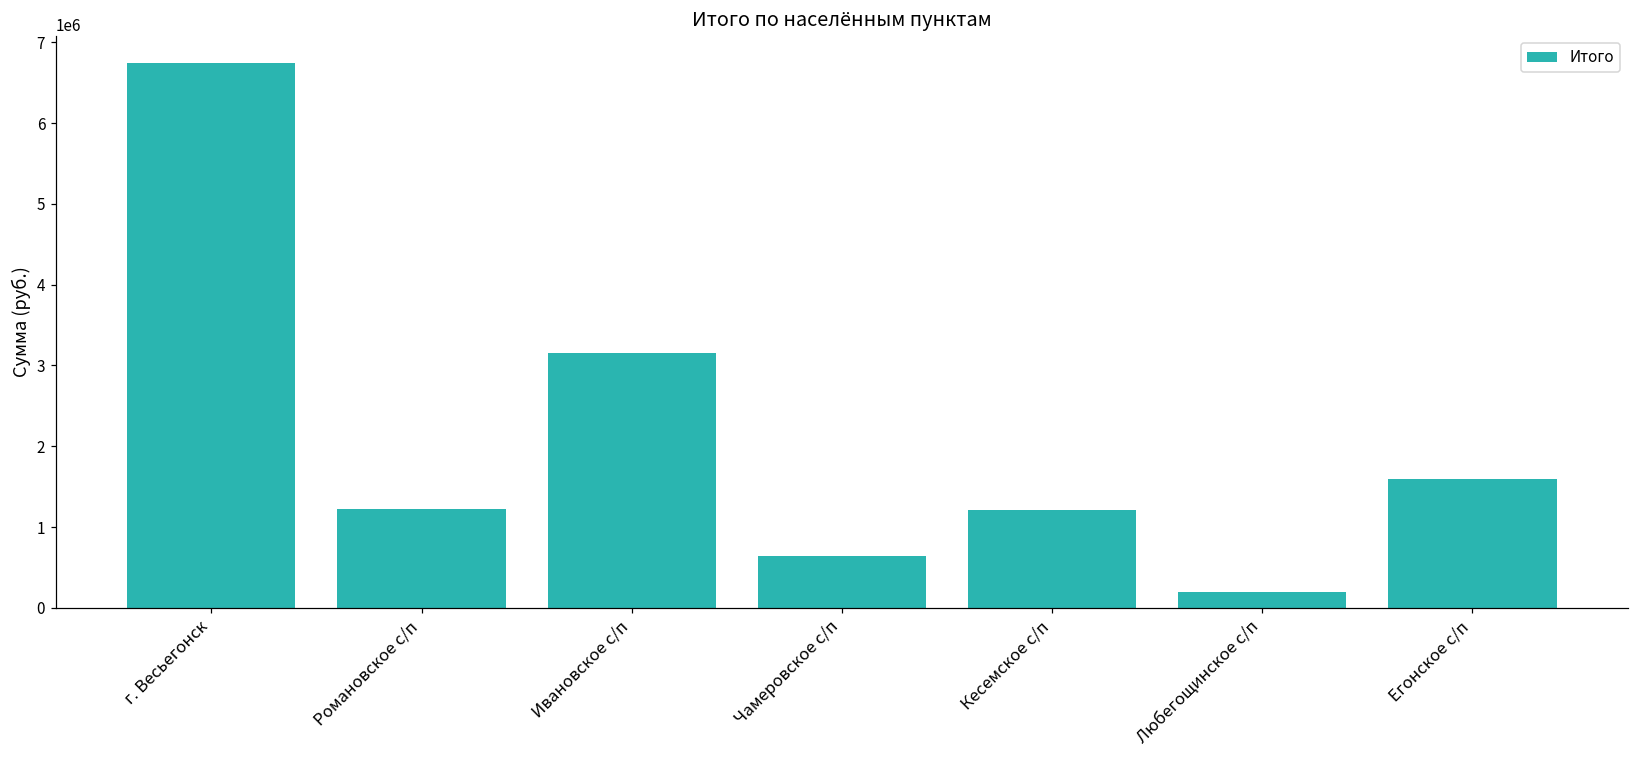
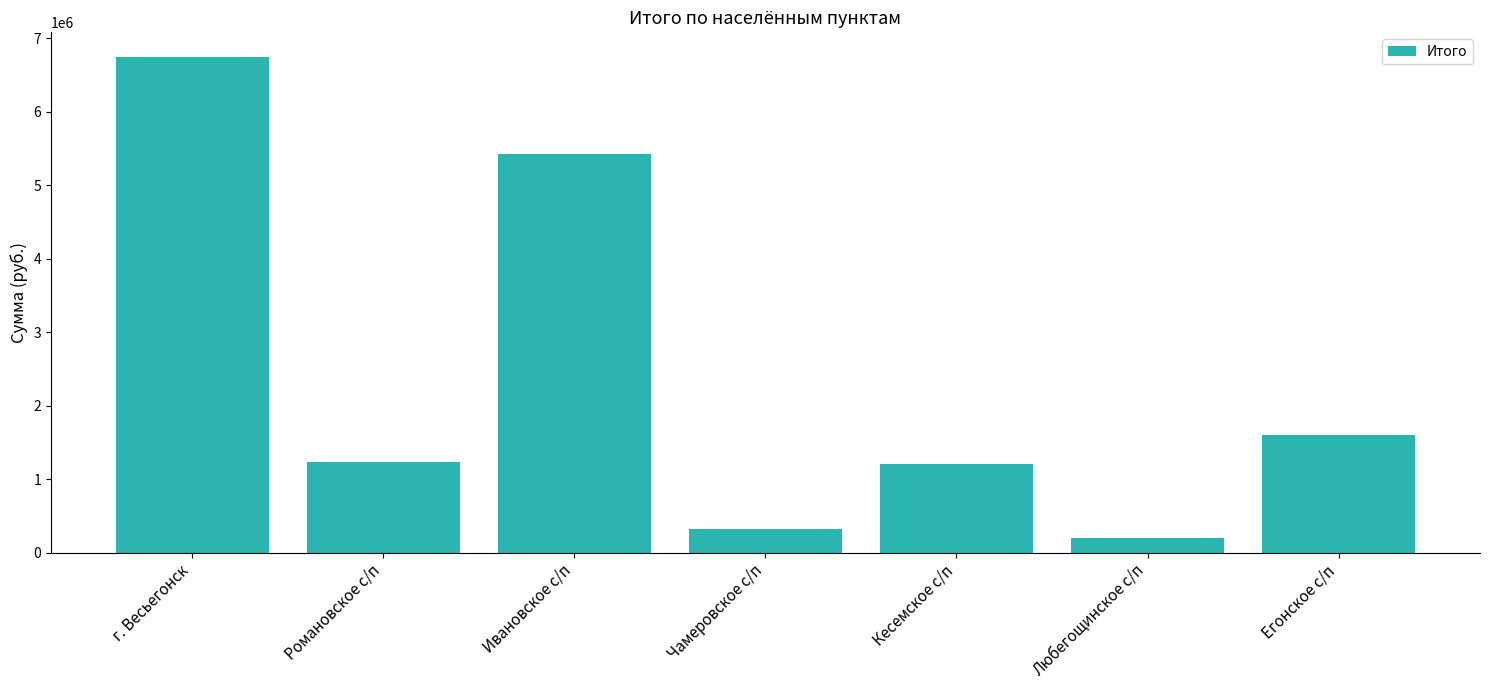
  {
    "г. Весьегонск": 6700000,
    "Романовское с/п": 1200000,
-   "Ивановское с/п": 3200000,
-   "Чамеровское с/п": 600000,
+   "Ивановское с/п": 5400000,
+   "Чамеровское с/п": 300000,
    "Кесемское с/п": 1200000,
    "Любегощинское с/п": 200000,
    "Егонское с/п": 1600000
  }
